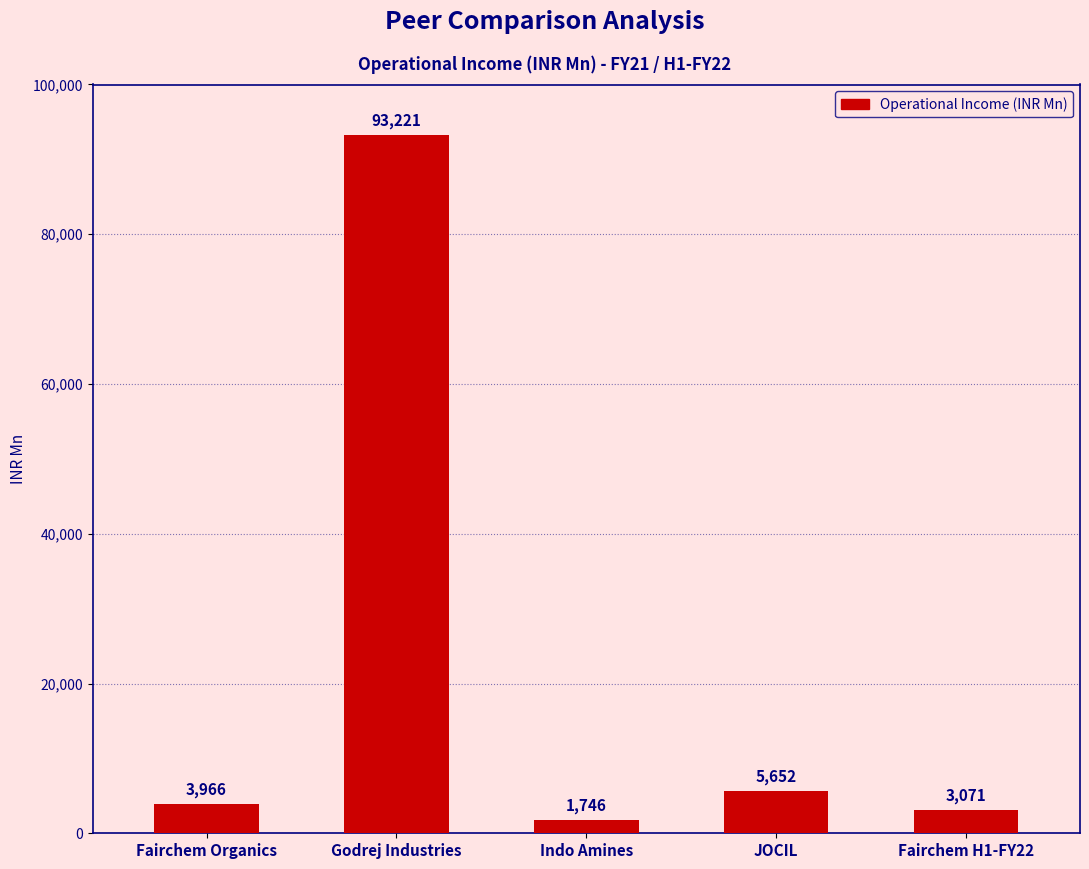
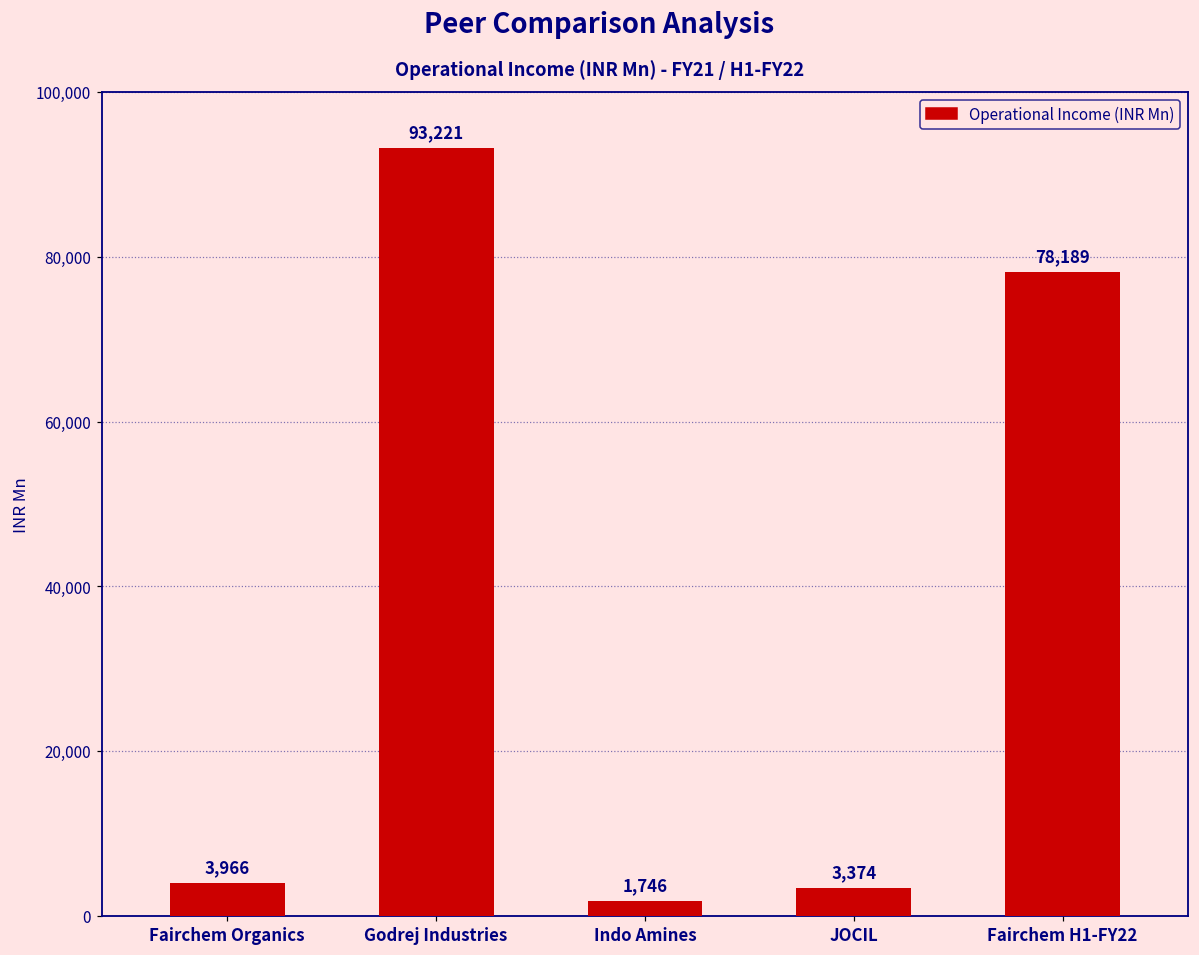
  {
    "Fairchem Organics": "3,966",
    "Godrej Industries": "93,221",
    "Indo Amines": "1,746",
-   "JOCIL": "5,652",
-   "Fairchem H1-FY22": "3,071"
+   "JOCIL": "3,374",
+   "Fairchem H1-FY22": "78,189"
  }
